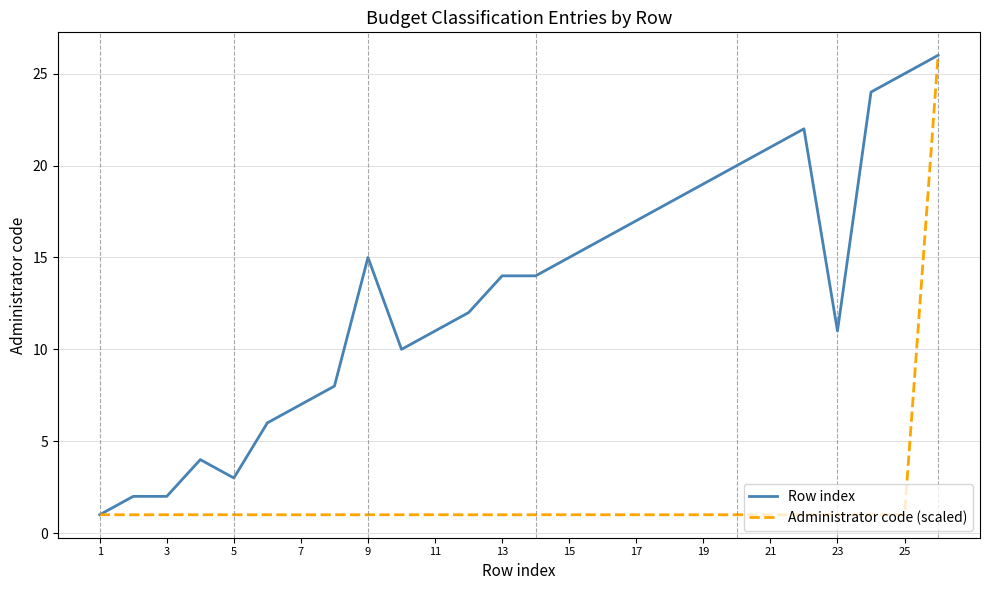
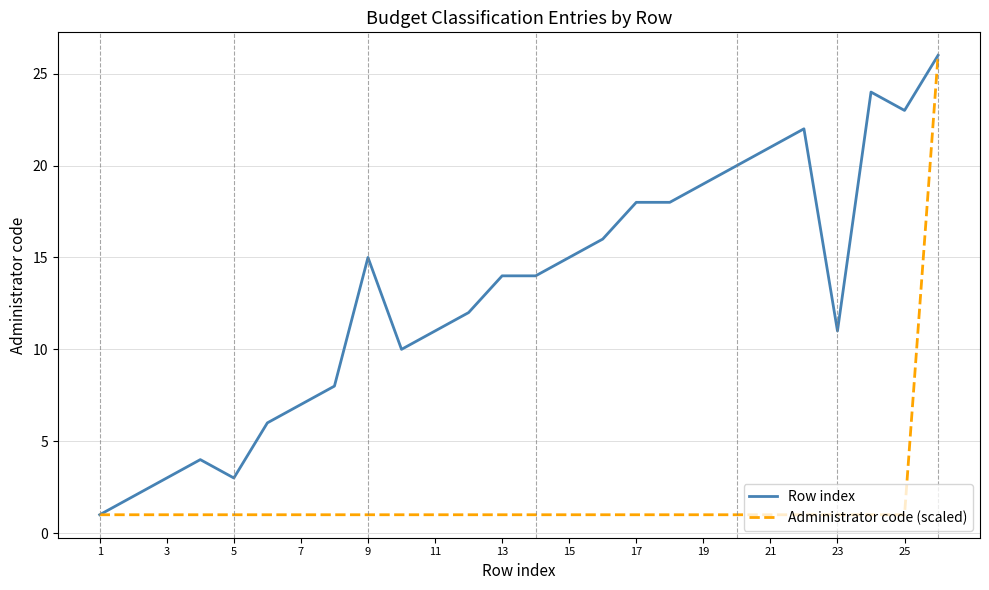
  {
    "Row index": {
-     "3": 2,
+     "3": 3,
      "5": 3,
      "7": 7,
      "9": 15,
      "11": 11,
      "13": 14,
      "15": 15,
-     "17": 17,
+     "17": 18,
      "19": 19,
      "21": 21,
      "23": 11,
-     "25": 25
+     "25": 23
    },
    "Administrator code (scaled)": {
      "3": 1,
      "5": 1,
      "7": 1,
      "9": 1,
      "11": 1,
      "13": 1,
      "15": 1,
      "17": 1,
      "19": 1
    }
  }
